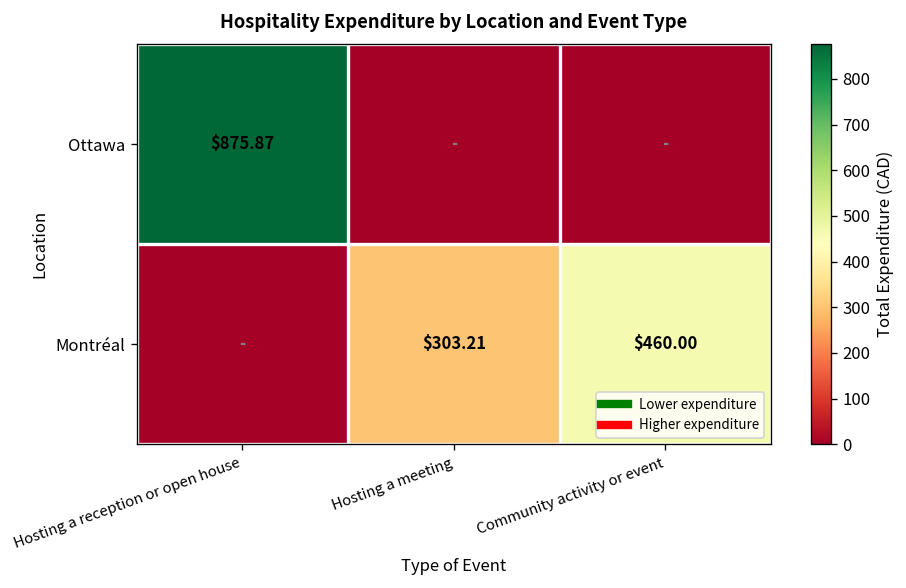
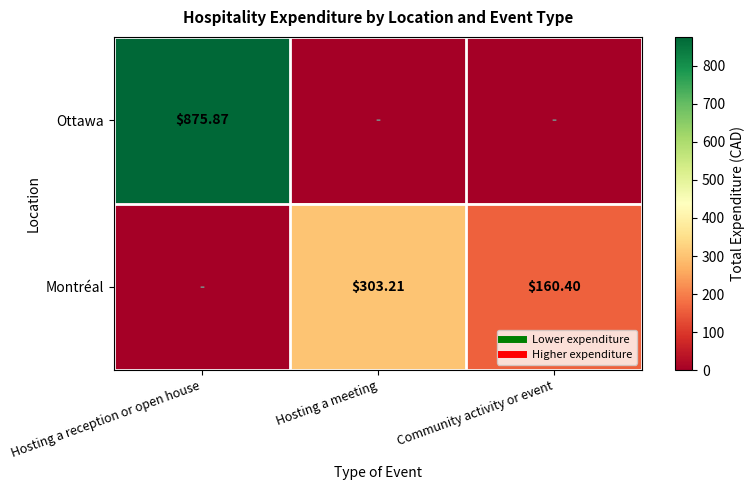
  {
    "Ottawa": {
      "Hosting a reception or open house": "$875.87"
    },
    "Montréal": {
      "Hosting a meeting": "$303.21",
-     "Community activity or event": "$460.00"
+     "Community activity or event": "$160.40"
    }
  }
